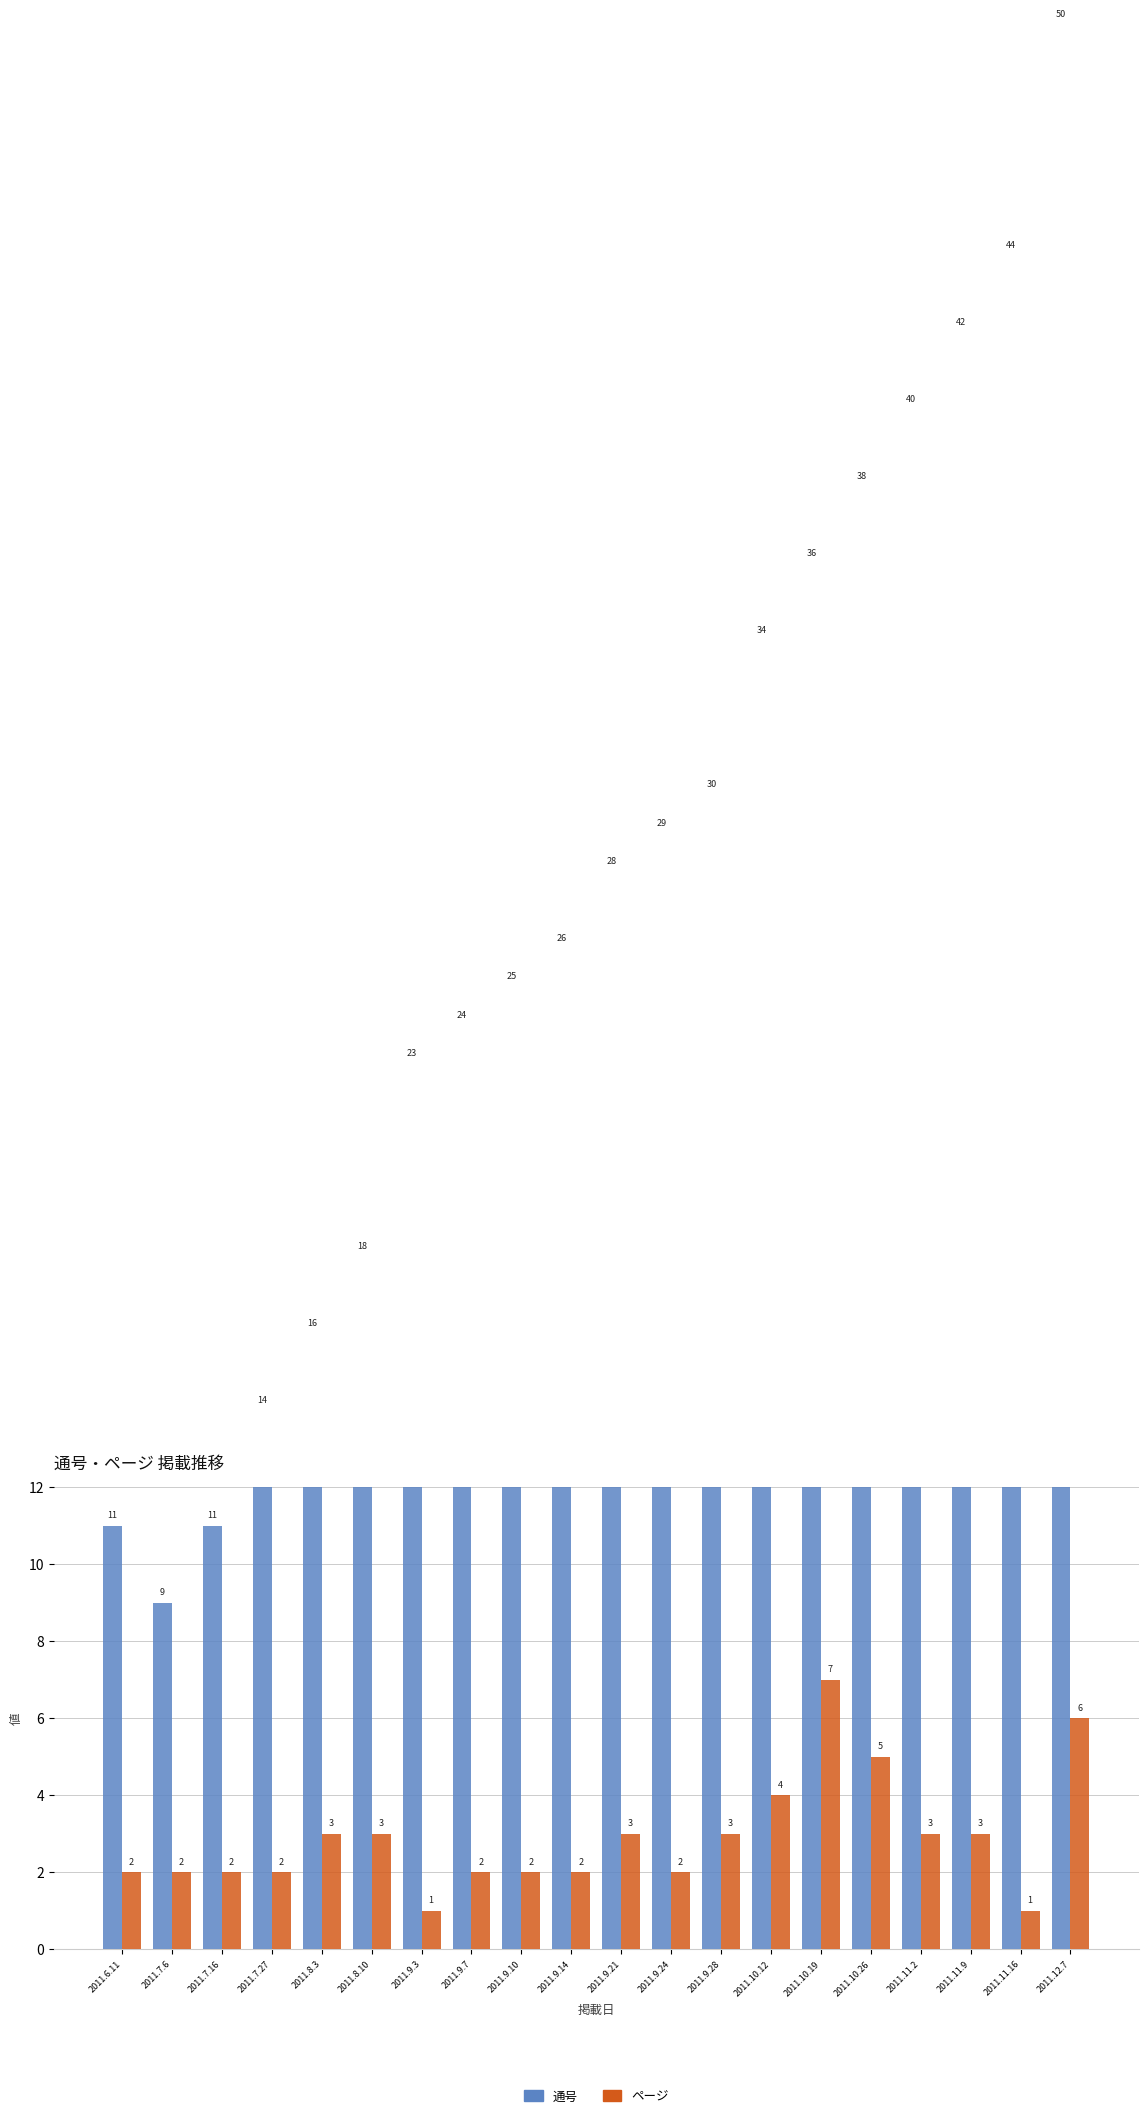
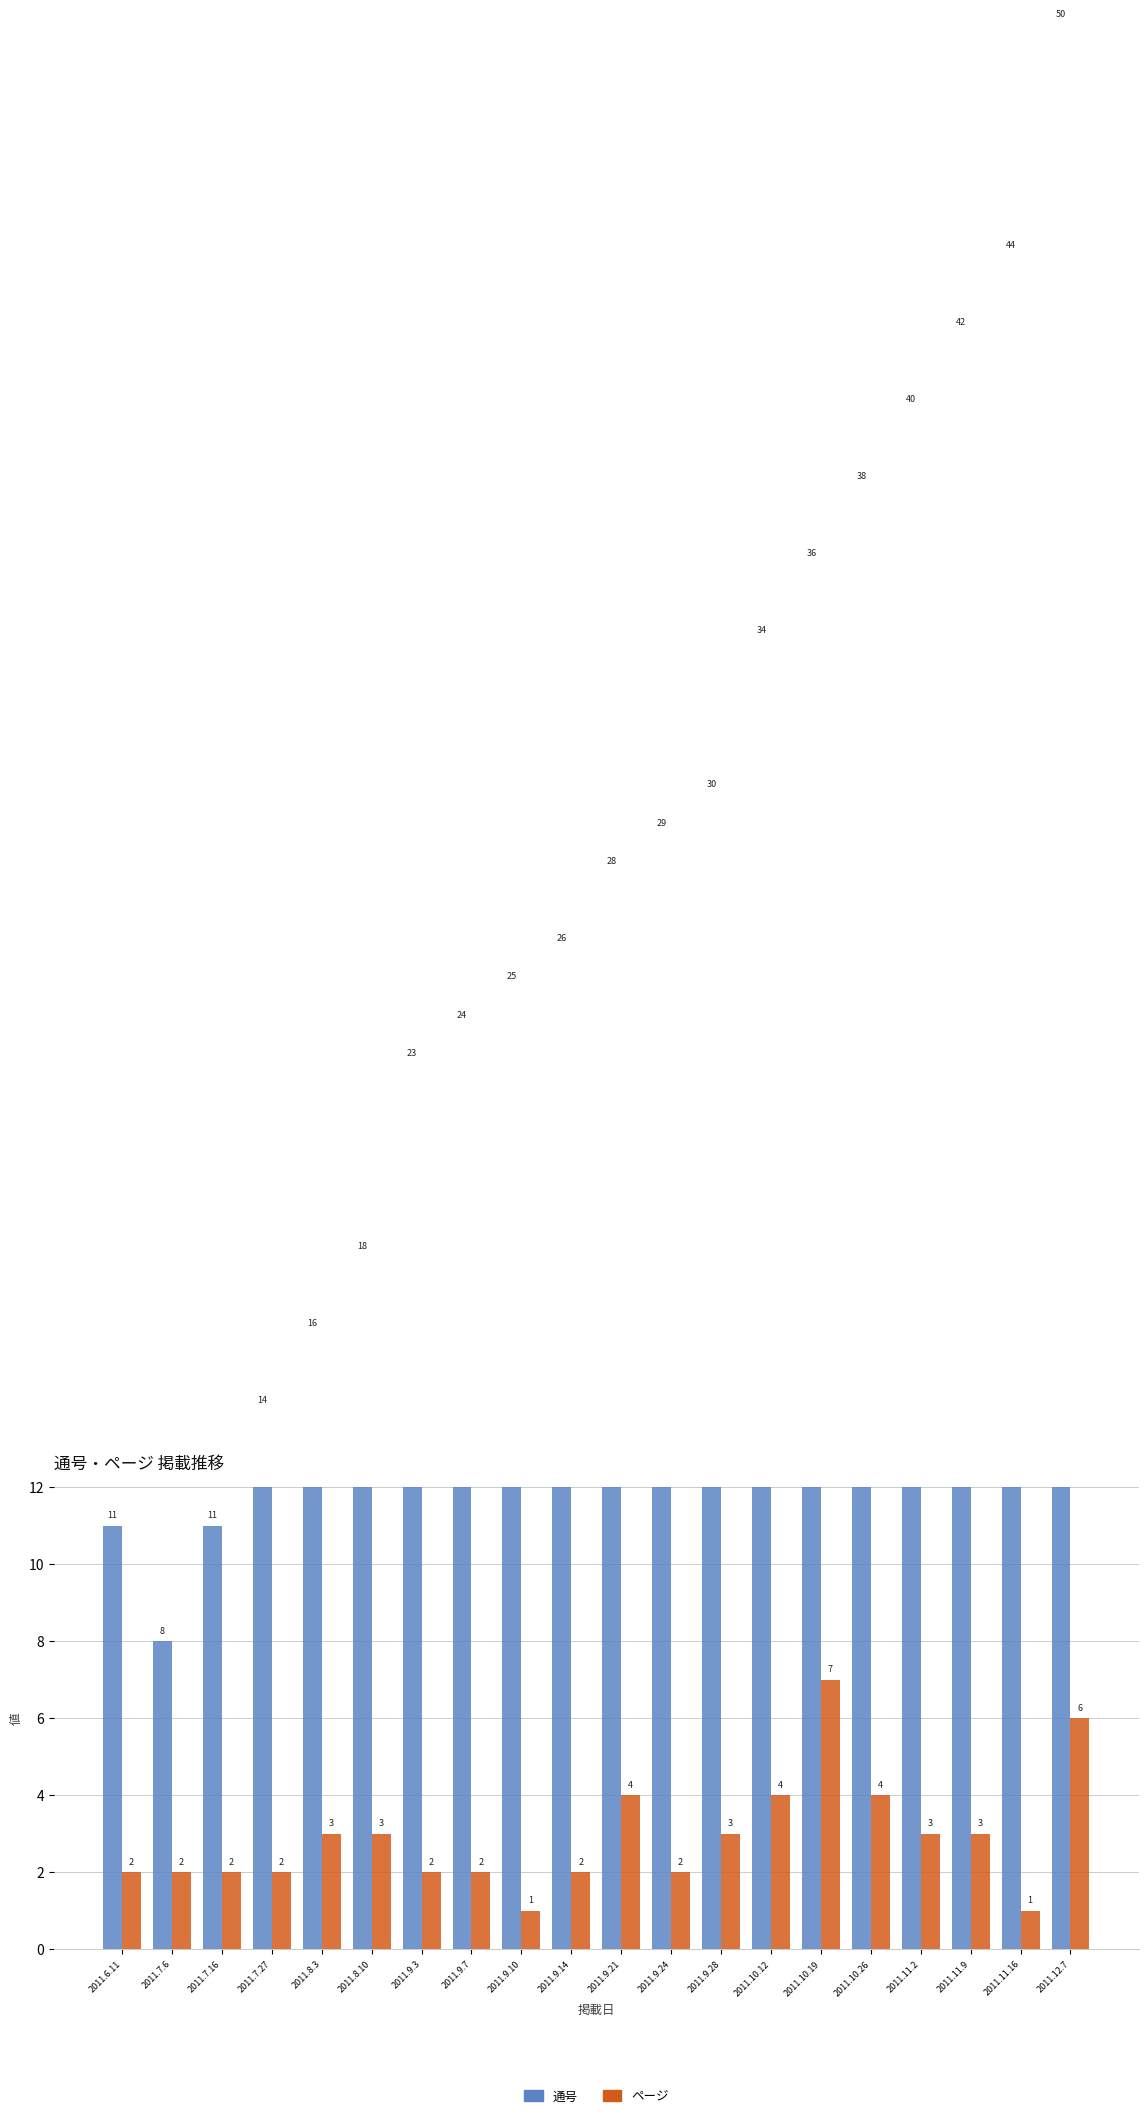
  {
    "通号": {
      "2011.6.11": 11,
-     "2011.7.6": 9,
+     "2011.7.6": 8,
      "2011.7.16": 11
    },
    "ページ": {
      "2011.6.11": 2,
      "2011.7.6": 2,
      "2011.7.16": 2,
      "2011.7.27": 2,
      "2011.8.3": 3,
      "2011.8.10": 3,
-     "2011.9.3": 1,
+     "2011.9.3": 2,
      "2011.9.7": 2,
-     "2011.9.10": 2,
+     "2011.9.10": 1,
      "2011.9.14": 2,
-     "2011.9.21": 3,
+     "2011.9.21": 4,
      "2011.9.24": 2,
      "2011.9.28": 3,
      "2011.10.12": 4,
      "2011.10.19": 7,
-     "2011.10.26": 5,
+     "2011.10.26": 4,
      "2011.11.2": 3,
      "2011.11.9": 3,
      "2011.11.16": 1,
      "2011.12.7": 6
    }
  }
